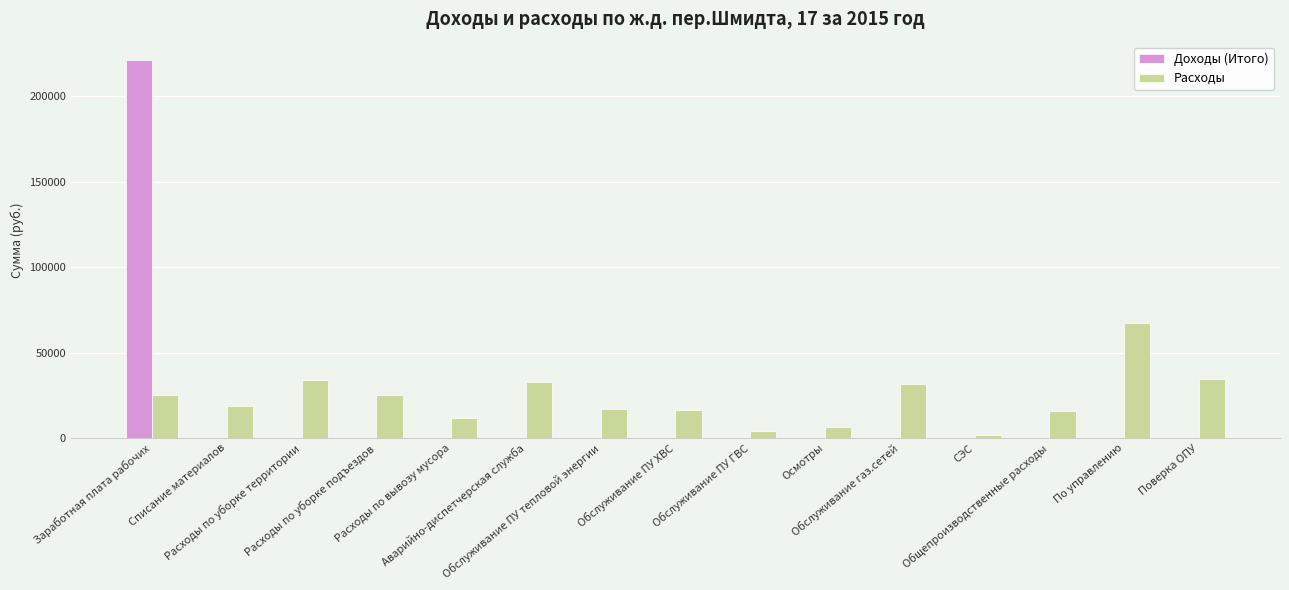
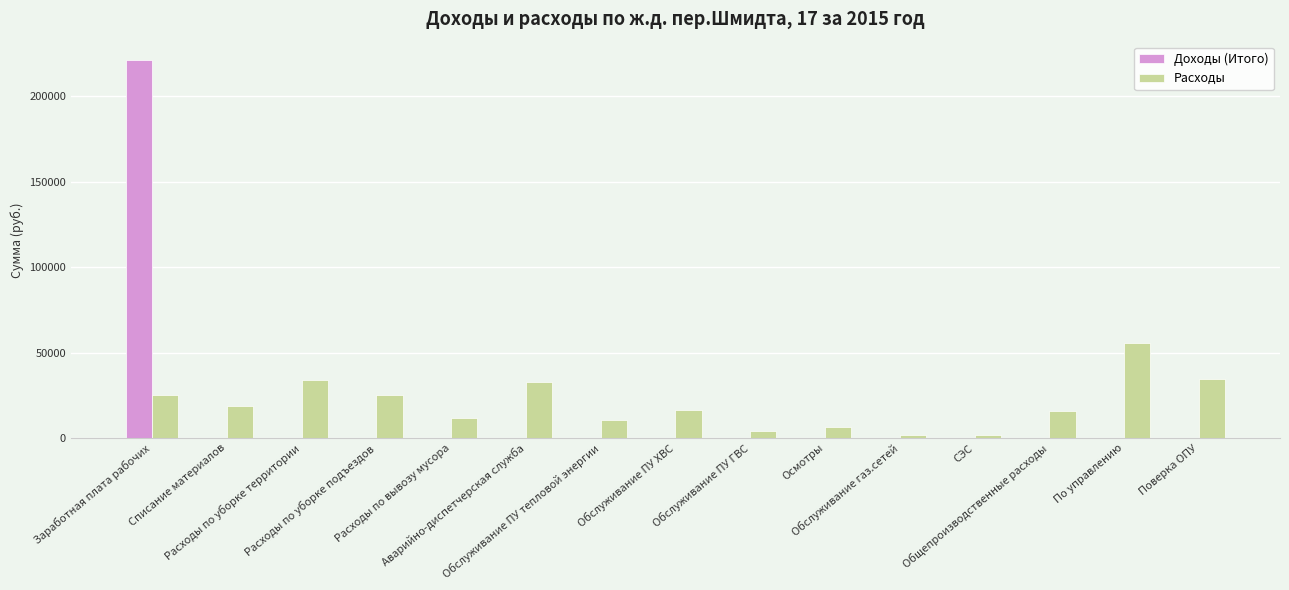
  {
    "Доходы (Итого)": {
      "Заработная плата рабочих": 221000,
      "Списание материалов": 0,
      "Расходы по уборке территории": 0,
      "Расходы по уборке подъездов": 0,
      "Расходы по вывозу мусора": 0,
      "Аварийно-диспетчерская служба": 0,
      "Обслуживание ПУ тепловой энергии": 0,
      "Обслуживание ПУ ХВС": 0,
      "Обслуживание ПУ ГВС": 0,
      "Осмотры": 0,
      "Обслуживание газ.сетей": 0,
      "СЭС": 0,
      "Общепроизводственные расходы": 0,
      "По управлению": 0,
      "Поверка ОПУ": 0
    },
    "Расходы": {
      "Заработная плата рабочих": 25000,
      "Списание материалов": 19000,
      "Расходы по уборке территории": 34000,
      "Расходы по уборке подъездов": 25000,
      "Расходы по вывозу мусора": 12000,
      "Аварийно-диспетчерская служба": 33000,
-     "Обслуживание ПУ тепловой энергии": 17000,
+     "Обслуживание ПУ тепловой энергии": 10000,
      "Обслуживание ПУ ХВС": 17000,
      "Обслуживание ПУ ГВС": 4000,
      "Осмотры": 6000,
-     "Обслуживание газ.сетей": 31000,
+     "Обслуживание газ.сетей": 2000,
      "СЭС": 2000,
      "Общепроизводственные расходы": 16000,
-     "По управлению": 67000,
+     "По управлению": 56000,
      "Поверка ОПУ": 35000
    }
  }
